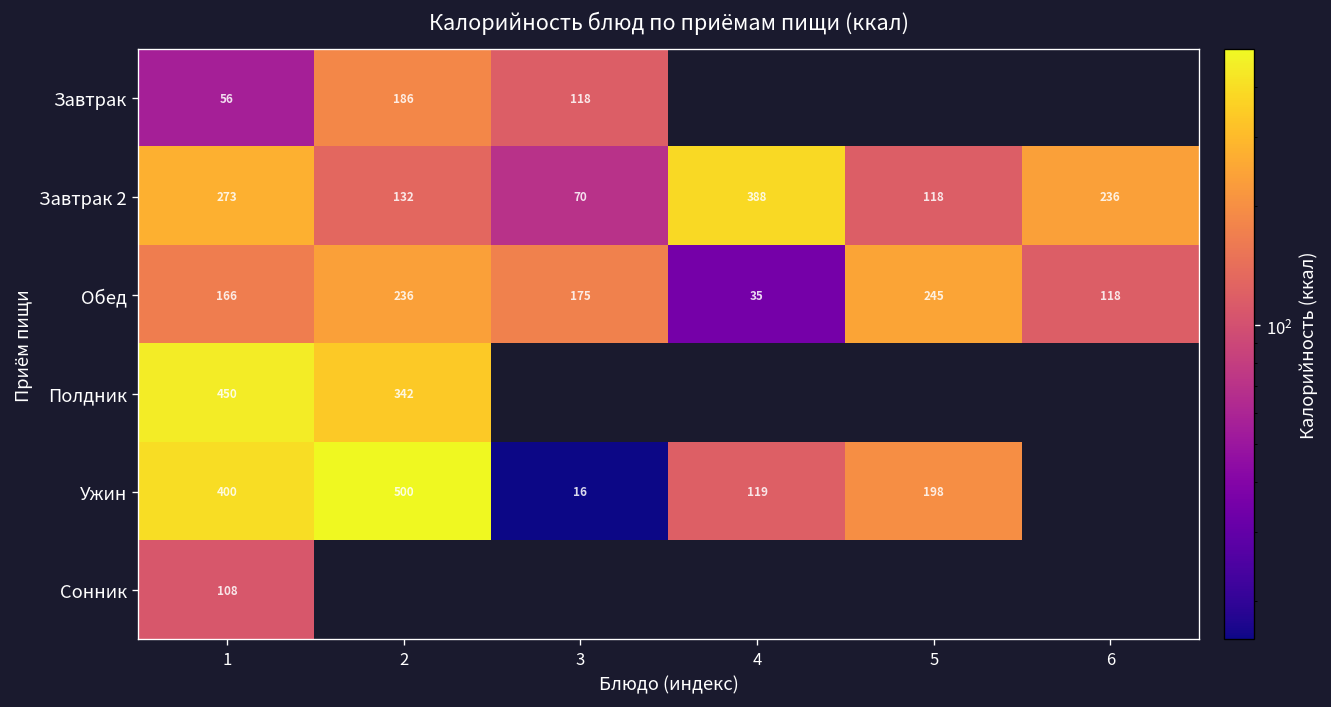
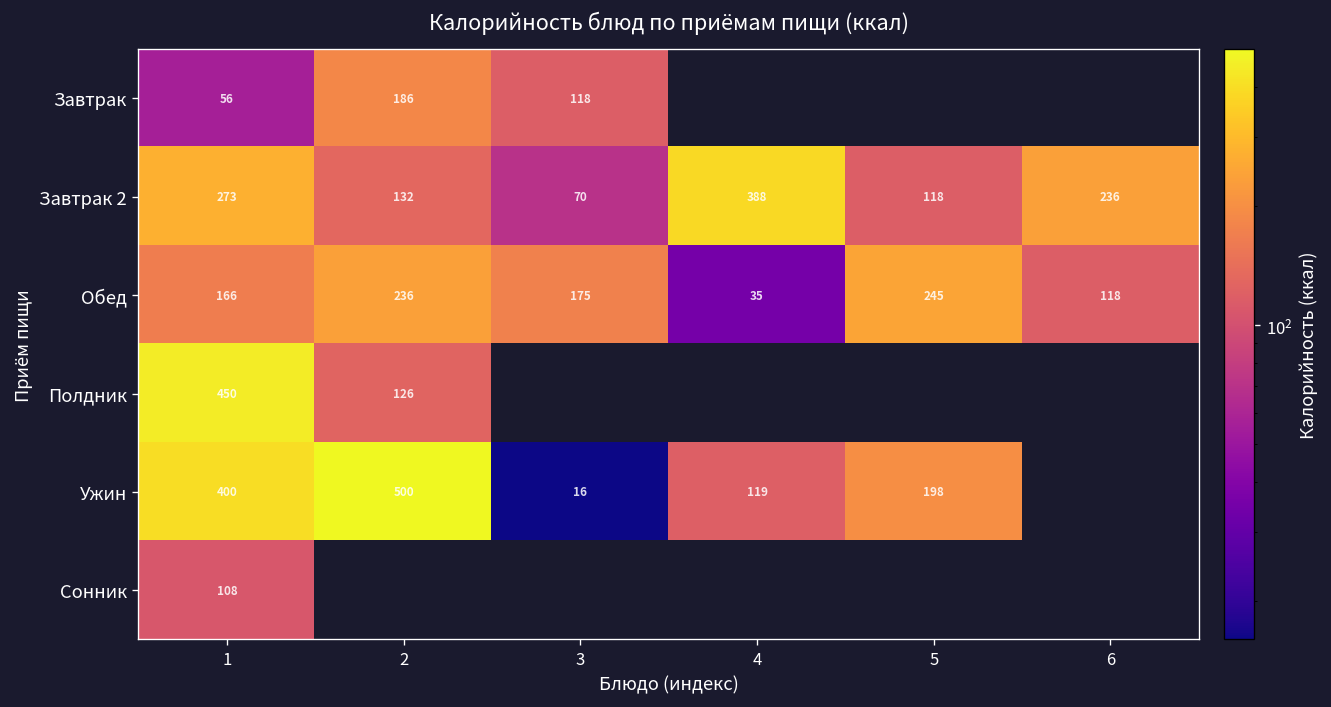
  {
    "Завтрак": {
      "1": 56,
      "2": 186,
      "3": 118
    },
    "Завтрак 2": {
      "1": 273,
      "2": 132,
      "3": 70,
      "4": 388,
      "5": 118,
      "6": 236
    },
    "Обед": {
      "1": 166,
      "2": 236,
      "3": 175,
      "4": 35,
      "5": 245,
      "6": 118
    },
    "Полдник": {
      "1": 450,
-     "2": 342
+     "2": 126
    },
    "Ужин": {
      "1": 400,
      "2": 500,
      "3": 16,
      "4": 119,
      "5": 198
    },
    "Сонник": {
      "1": 108
    }
  }
